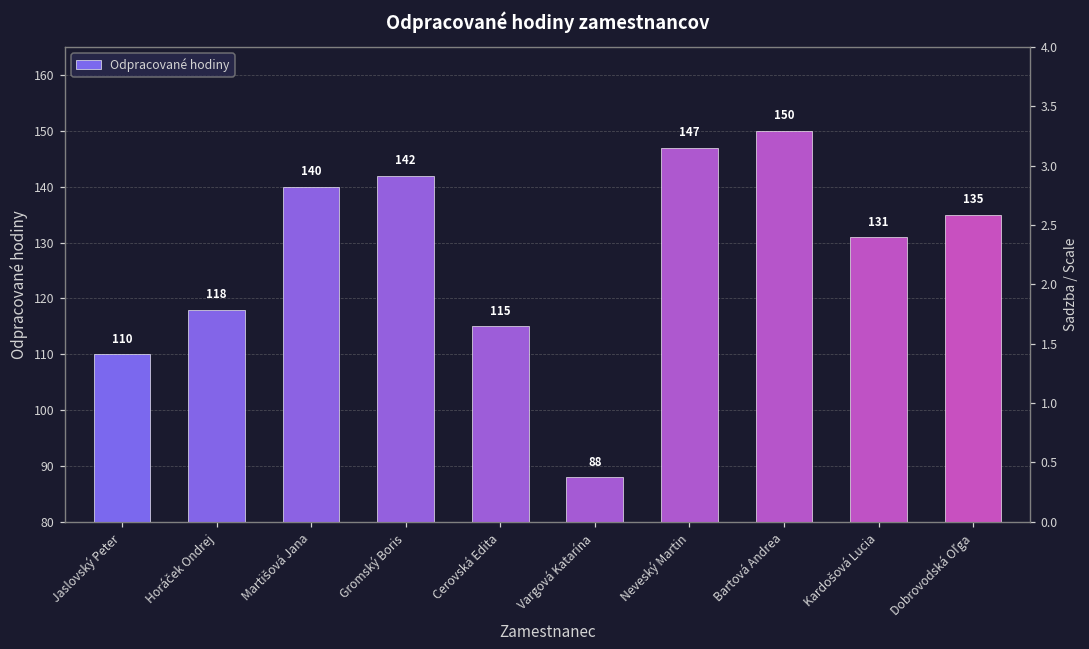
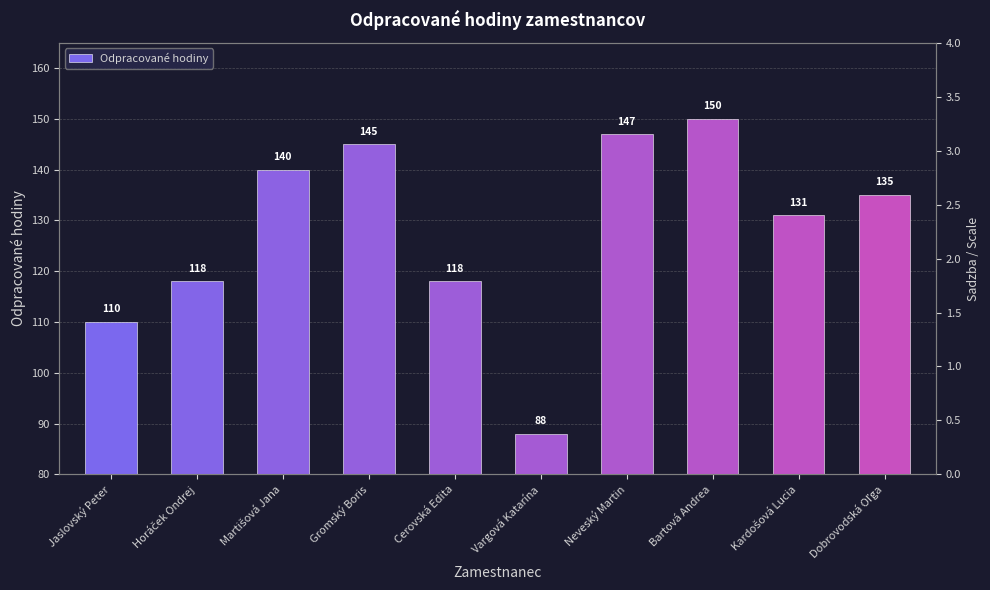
  {
    "Jaslovský Peter": 110,
    "Horáček Ondrej": 118,
    "Martišová Jana": 140,
-   "Gromský Boris": 142,
-   "Cerovská Edita": 115,
+   "Gromský Boris": 145,
+   "Cerovská Edita": 118,
    "Vargová Katarína": 88,
    "Neveský Martin": 147,
    "Bartová Andrea": 150,
    "Kardošová Lucia": 131,
    "Dobrovodská Oľga": 135
  }
